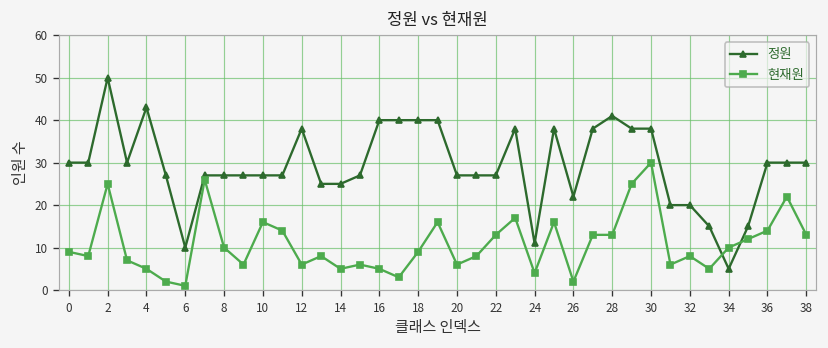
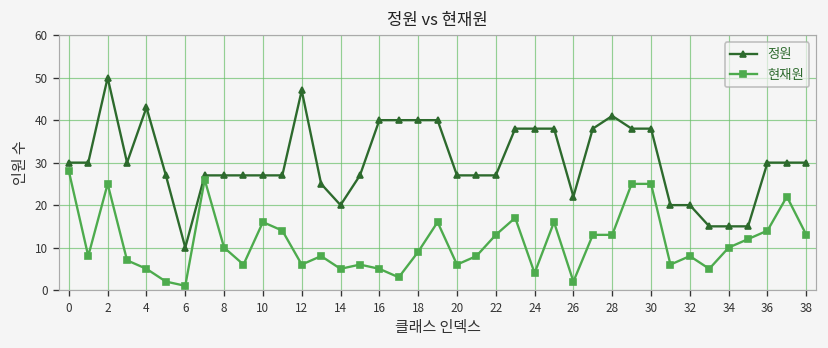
  {
    "정원": {
      "0": 30,
      "2": 50,
      "4": 43,
      "6": 10,
      "8": 27,
      "10": 27,
-     "12": 38,
-     "14": 25,
+     "12": 47,
+     "14": 20,
      "16": 40,
      "18": 40,
      "20": 27,
      "22": 27,
-     "24": 11,
+     "24": 38,
      "26": 22,
      "28": 41,
      "30": 38,
      "32": 20,
-     "34": 5,
+     "34": 15,
      "36": 30,
      "38": 30
    },
    "현재원": {
-     "0": 9,
+     "0": 28,
      "2": 25,
      "4": 5,
      "6": 1,
      "8": 10,
      "10": 16,
      "12": 6,
      "14": 5,
      "16": 5,
      "18": 9,
      "20": 6,
      "22": 13,
      "24": 4,
      "26": 2,
      "28": 13,
-     "30": 30,
+     "30": 25,
      "32": 8,
      "34": 10,
      "36": 14,
      "38": 13
    }
  }
